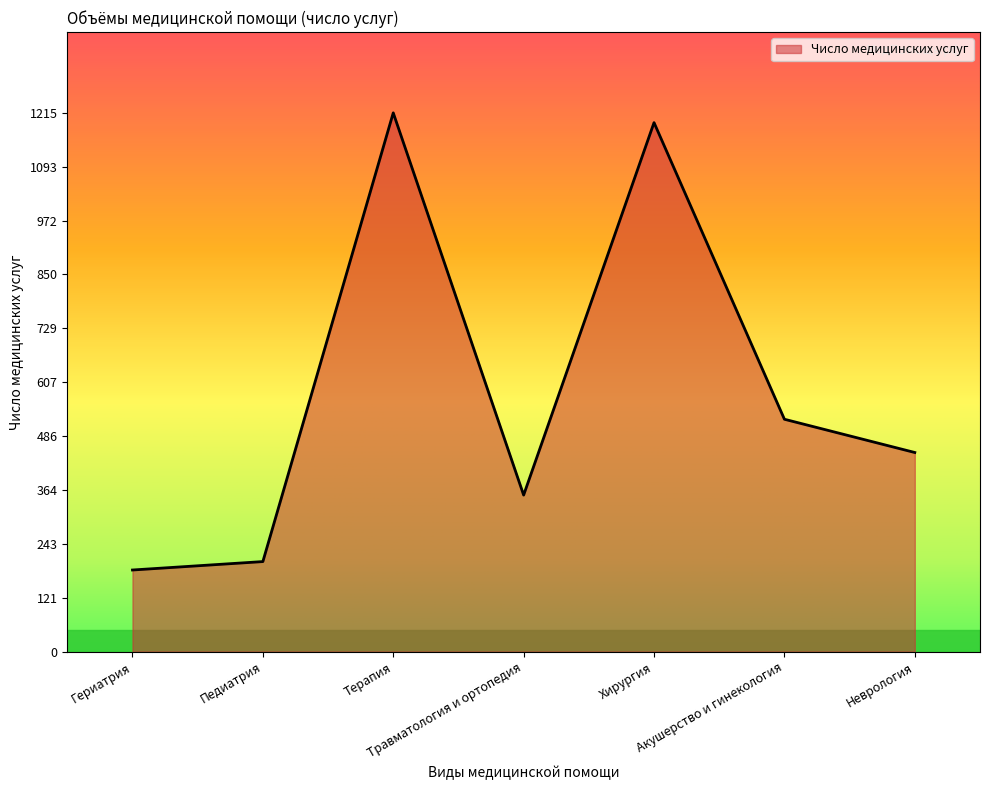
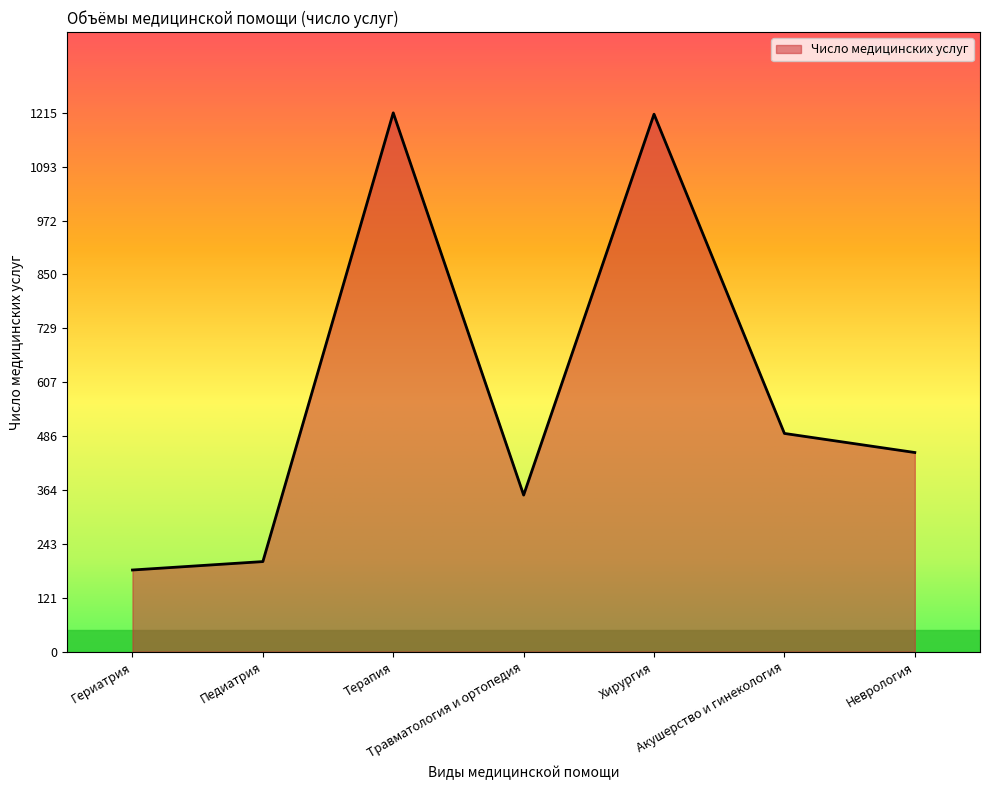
  {
    "Гериатрия": 180,
    "Педиатрия": 200,
    "Терапия": 1220,
    "Травматология и ортопедия": 350,
-   "Хирургия": 1190,
-   "Акушерство и гинекология": 520,
+   "Хирургия": 1210,
+   "Акушерство и гинекология": 490,
    "Неврология": 450
  }
